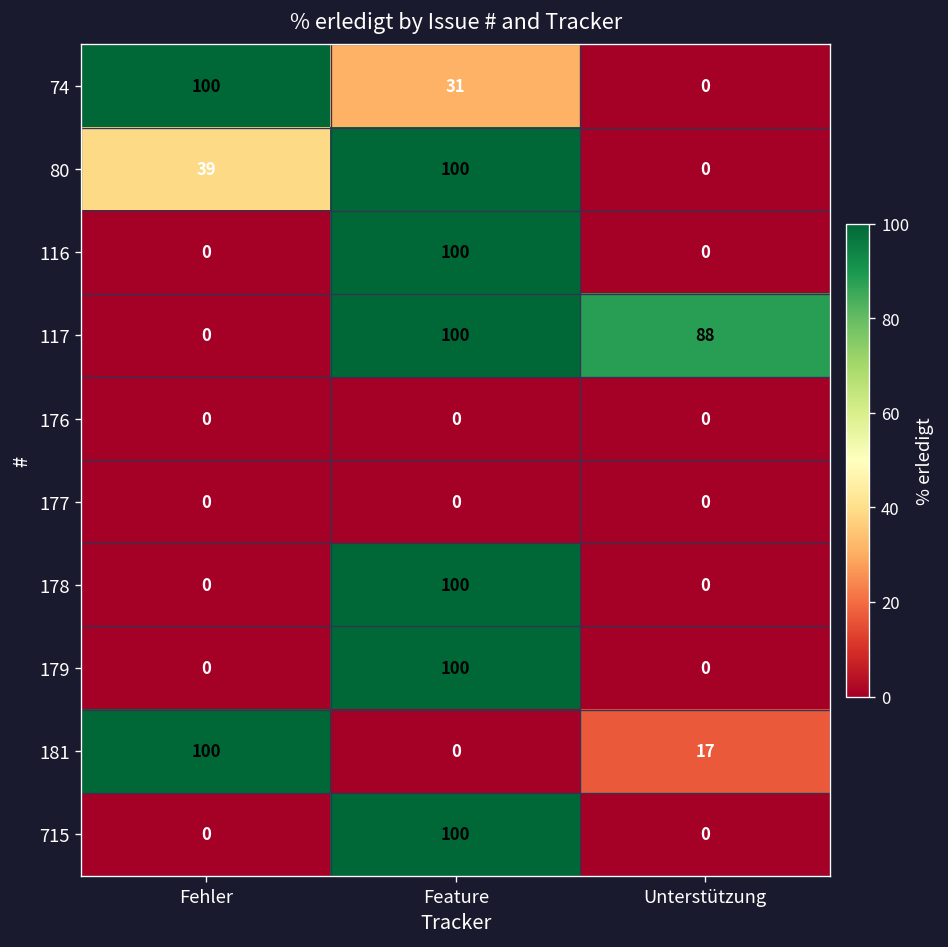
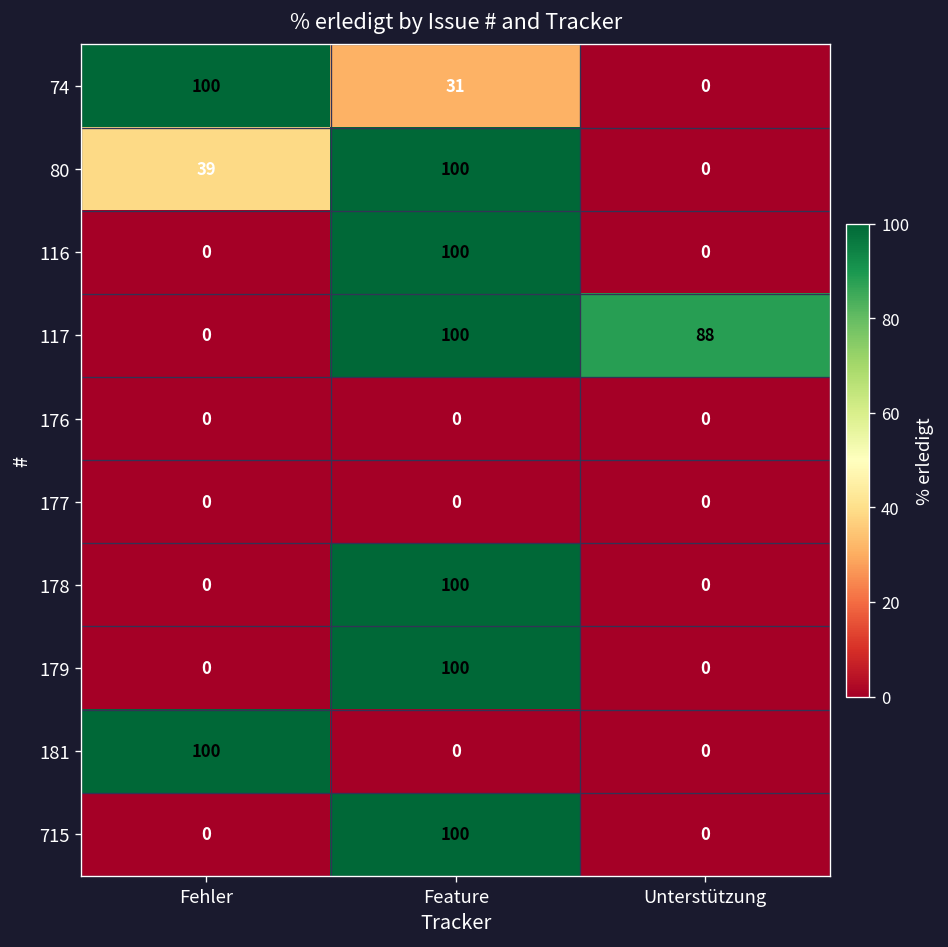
  {
    "74": {
      "Fehler": 100,
      "Feature": 31,
      "Unterstützung": 0
    },
    "80": {
      "Fehler": 39,
      "Feature": 100,
      "Unterstützung": 0
    },
    "116": {
      "Fehler": 0,
      "Feature": 100,
      "Unterstützung": 0
    },
    "117": {
      "Fehler": 0,
      "Feature": 100,
      "Unterstützung": 88
    },
    "176": {
      "Fehler": 0,
      "Feature": 0,
      "Unterstützung": 0
    },
    "177": {
      "Fehler": 0,
      "Feature": 0,
      "Unterstützung": 0
    },
    "178": {
      "Fehler": 0,
      "Feature": 100,
      "Unterstützung": 0
    },
    "179": {
      "Fehler": 0,
      "Feature": 100,
      "Unterstützung": 0
    },
    "181": {
      "Fehler": 100,
      "Feature": 0,
-     "Unterstützung": 17
+     "Unterstützung": 0
    },
    "715": {
      "Fehler": 0,
      "Feature": 100,
      "Unterstützung": 0
    }
  }
